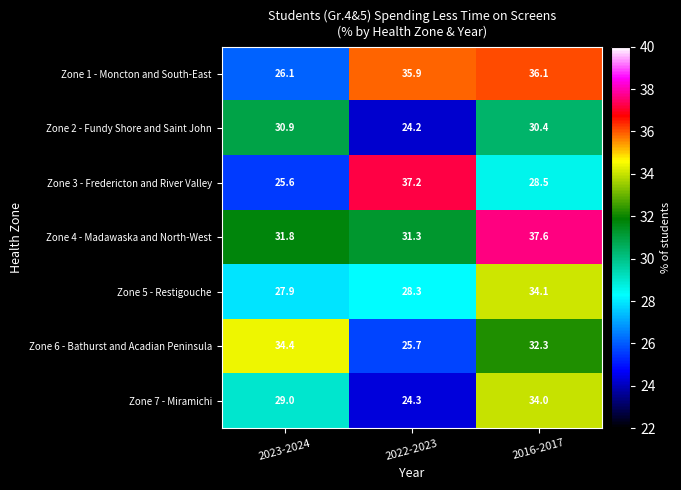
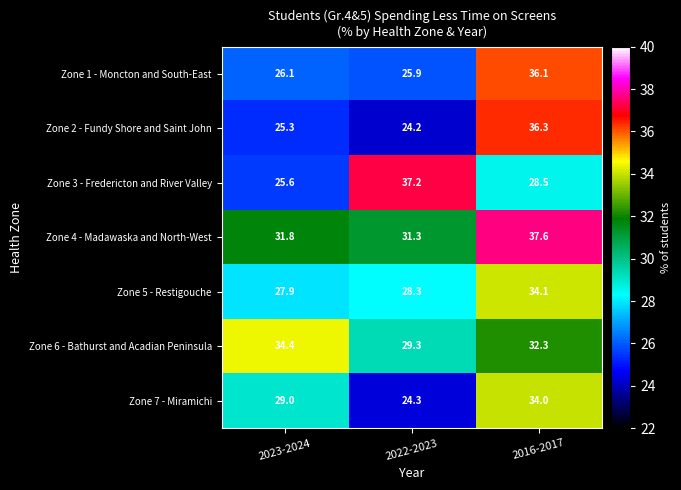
  {
    "Zone 1 - Moncton and South-East": {
      "2023-2024": 26.1,
-     "2022-2023": 35.9,
+     "2022-2023": 25.9,
      "2016-2017": 36.1
    },
    "Zone 2 - Fundy Shore and Saint John": {
-     "2023-2024": 30.9,
+     "2023-2024": 25.3,
      "2022-2023": 24.2,
-     "2016-2017": 30.4
+     "2016-2017": 36.3
    },
    "Zone 3 - Fredericton and River Valley": {
      "2023-2024": 25.6,
      "2022-2023": 37.2,
      "2016-2017": 28.5
    },
    "Zone 4 - Madawaska and North-West": {
      "2023-2024": 31.8,
      "2022-2023": 31.3,
      "2016-2017": 37.6
    },
    "Zone 5 - Restigouche": {
      "2023-2024": 27.9,
      "2022-2023": 28.3,
      "2016-2017": 34.1
    },
    "Zone 6 - Bathurst and Acadian Peninsula": {
      "2023-2024": 34.4,
-     "2022-2023": 25.7,
+     "2022-2023": 29.3,
      "2016-2017": 32.3
    },
    "Zone 7 - Miramichi": {
      "2023-2024": 29.0,
      "2022-2023": 24.3,
      "2016-2017": 34.0
    }
  }
